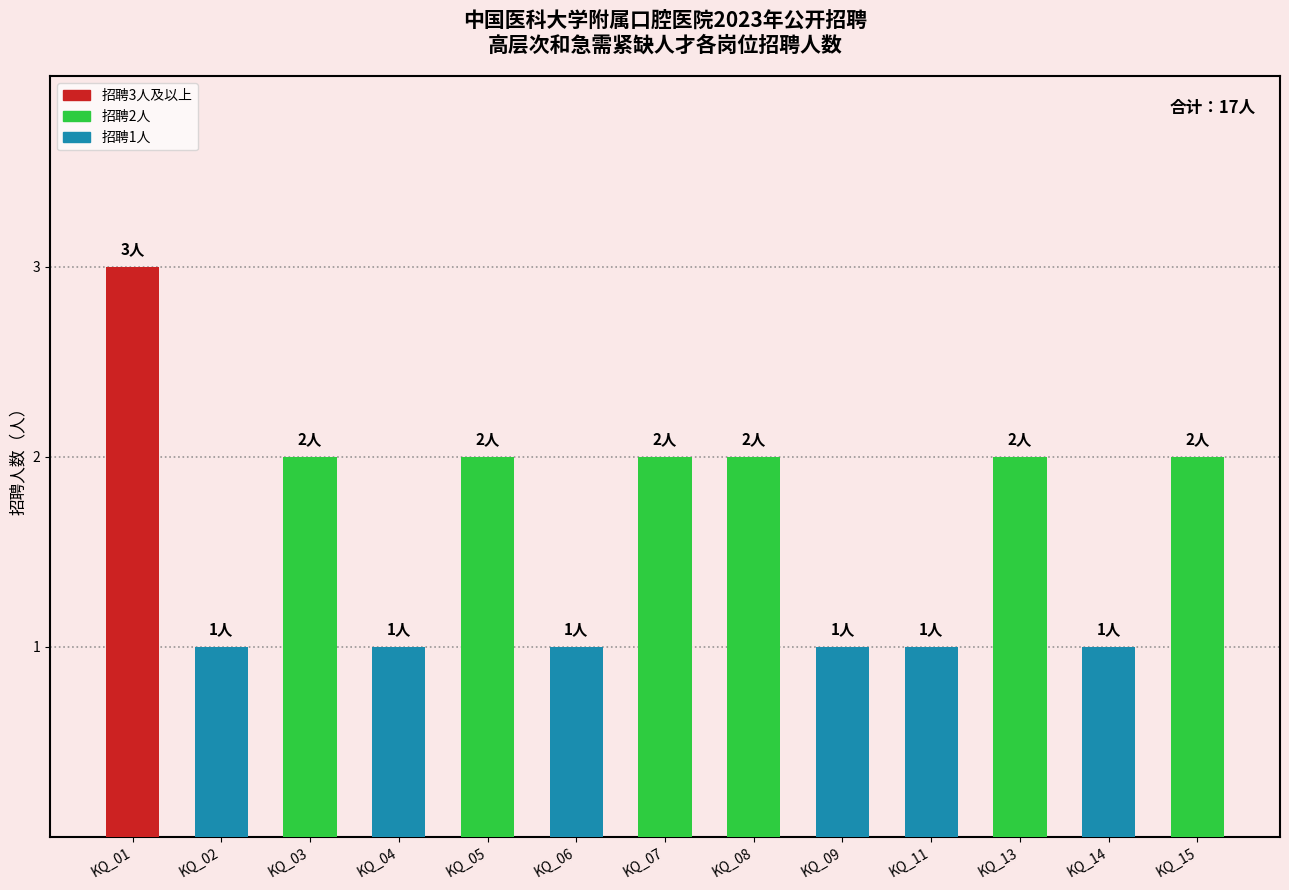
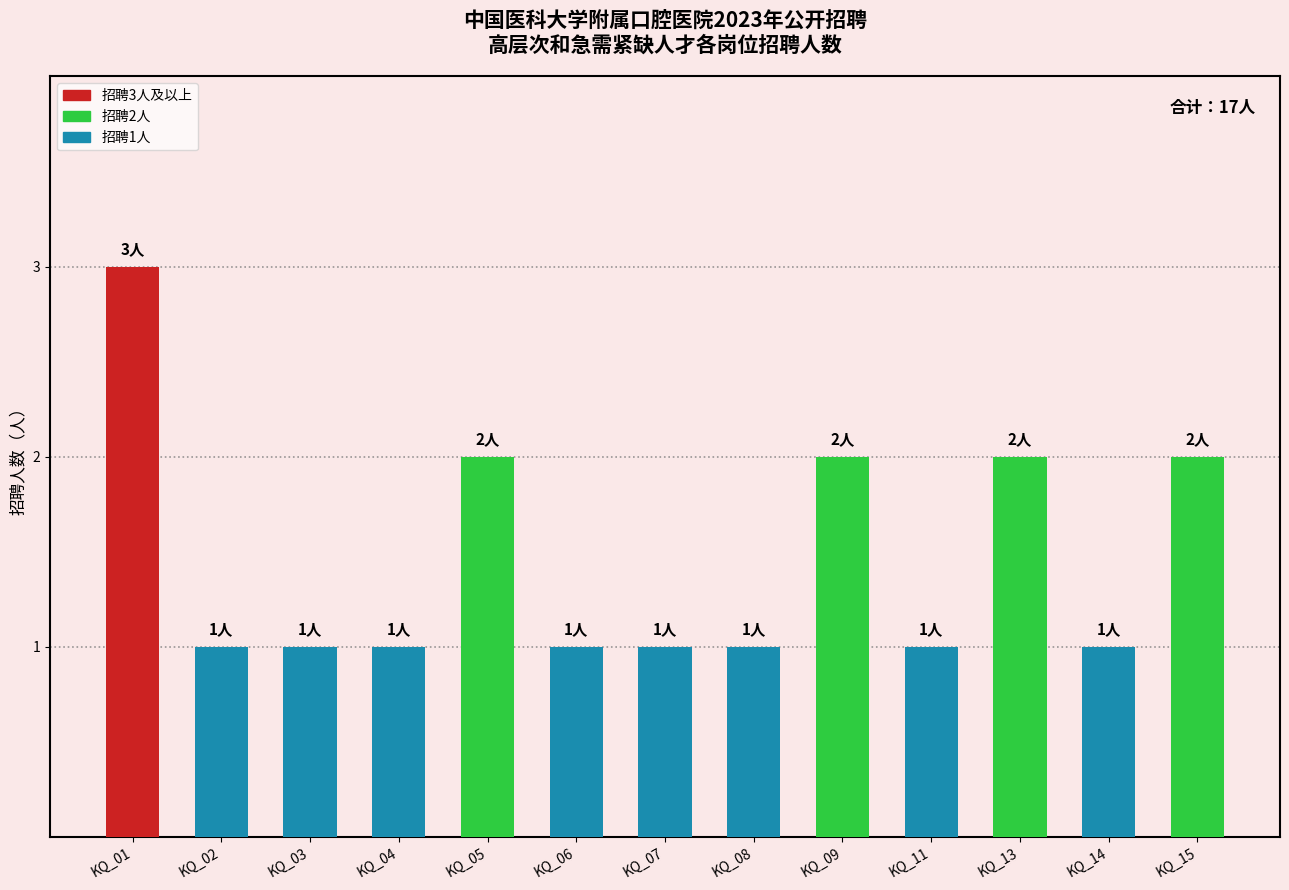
  {
    "KQ_01": "3人",
    "KQ_02": "1人",
-   "KQ_03": "2人",
+   "KQ_03": "1人",
    "KQ_04": "1人",
    "KQ_05": "2人",
    "KQ_06": "1人",
-   "KQ_07": "2人",
-   "KQ_08": "2人",
-   "KQ_09": "1人",
+   "KQ_07": "1人",
+   "KQ_08": "1人",
+   "KQ_09": "2人",
    "KQ_11": "1人",
    "KQ_13": "2人",
    "KQ_14": "1人",
    "KQ_15": "2人"
  }
